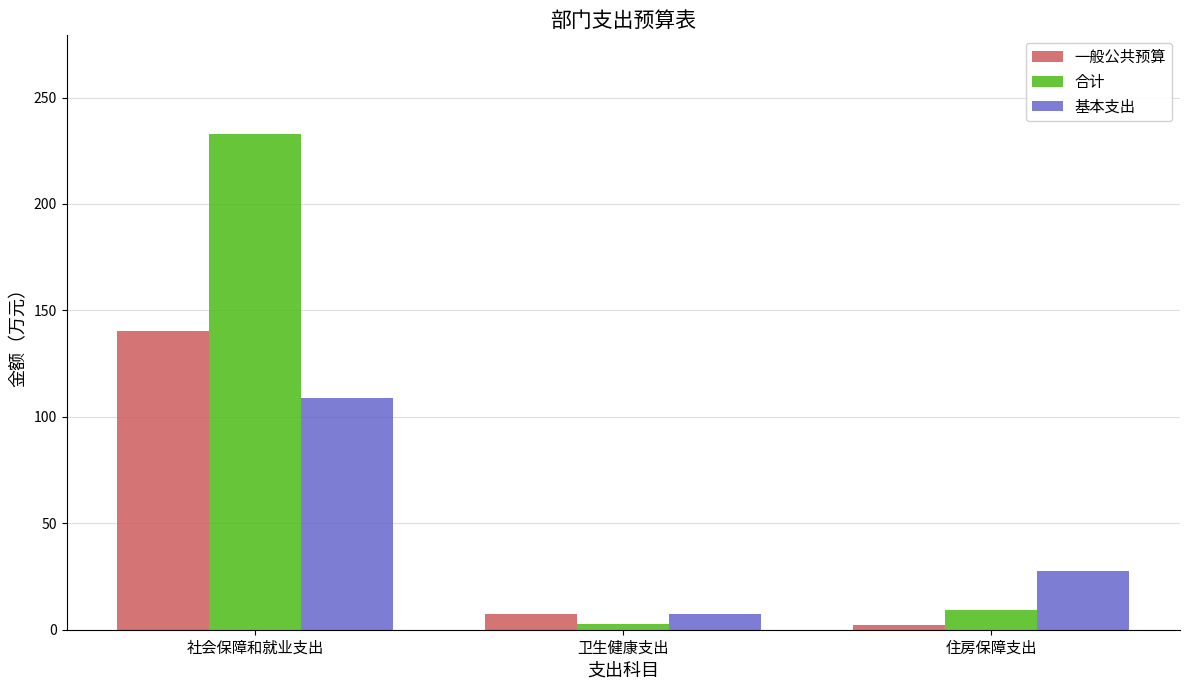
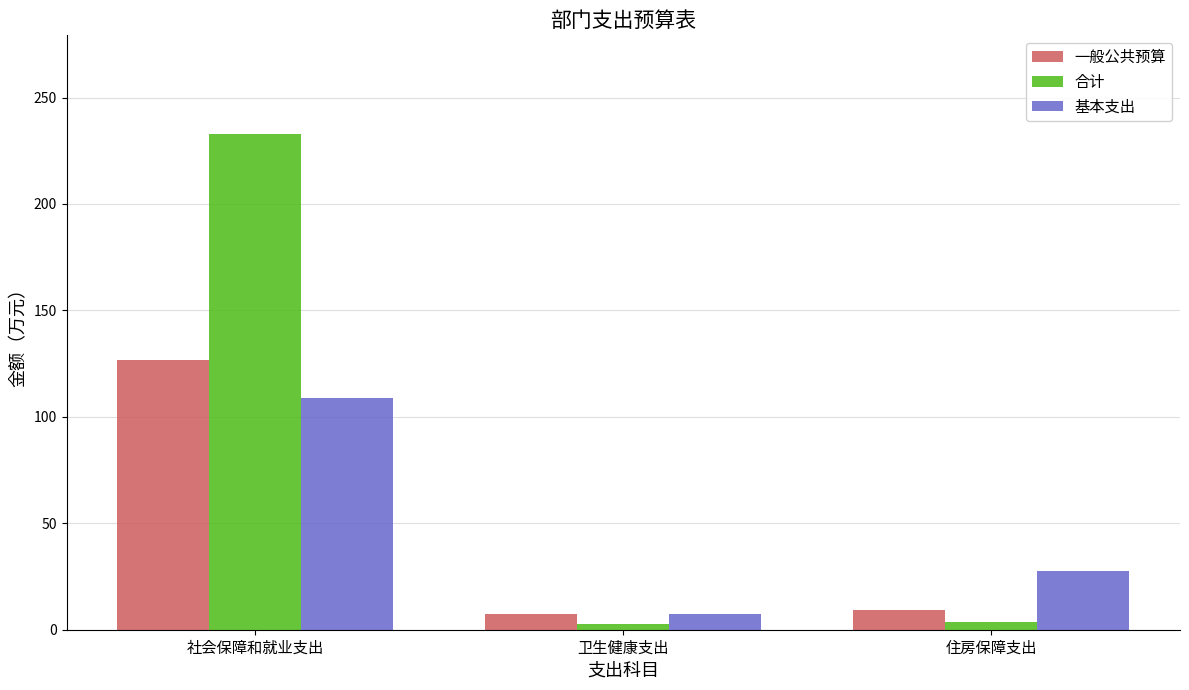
  {
    "一般公共预算": {
-     "社会保障和就业支出": 140,
+     "社会保障和就业支出": 127,
      "卫生健康支出": 7,
-     "住房保障支出": 2
+     "住房保障支出": 9
    },
    "合计": {
      "社会保障和就业支出": 233,
      "卫生健康支出": 3,
-     "住房保障支出": 9
+     "住房保障支出": 4
    },
    "基本支出": {
      "社会保障和就业支出": 109,
      "卫生健康支出": 7,
      "住房保障支出": 28
    }
  }
